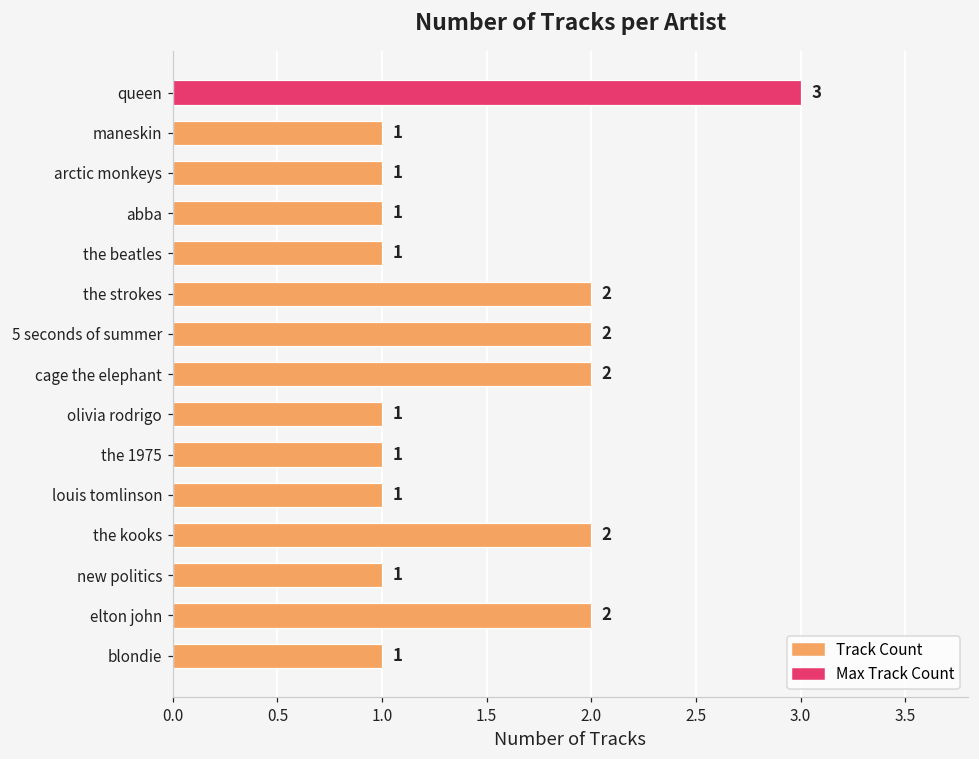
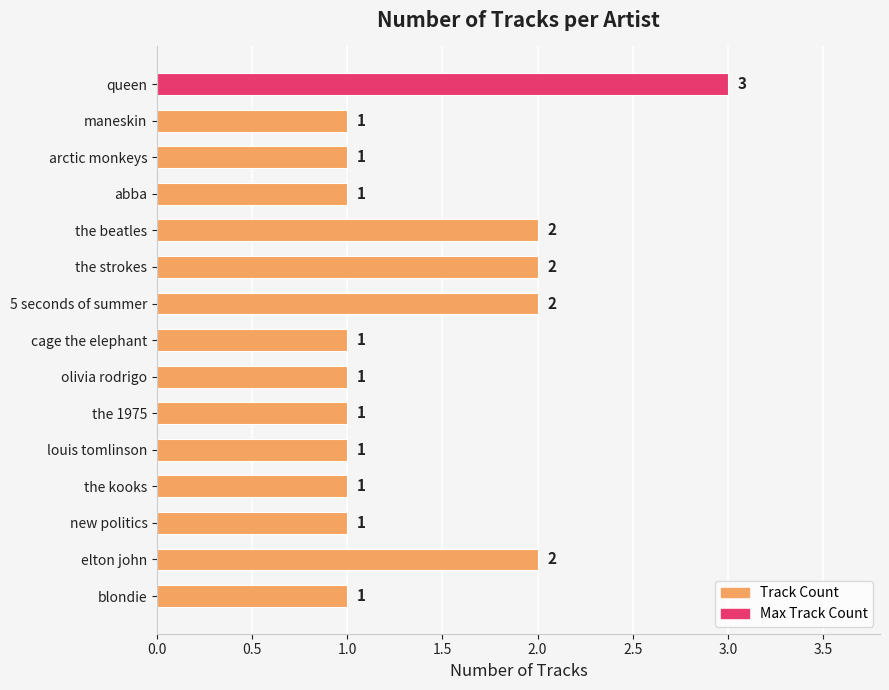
  {
    "queen": 3,
    "maneskin": 1,
    "arctic monkeys": 1,
    "abba": 1,
-   "the beatles": 1,
+   "the beatles": 2,
    "the strokes": 2,
    "5 seconds of summer": 2,
-   "cage the elephant": 2,
+   "cage the elephant": 1,
    "olivia rodrigo": 1,
    "the 1975": 1,
    "louis tomlinson": 1,
-   "the kooks": 2,
+   "the kooks": 1,
    "new politics": 1,
    "elton john": 2,
    "blondie": 1
  }
